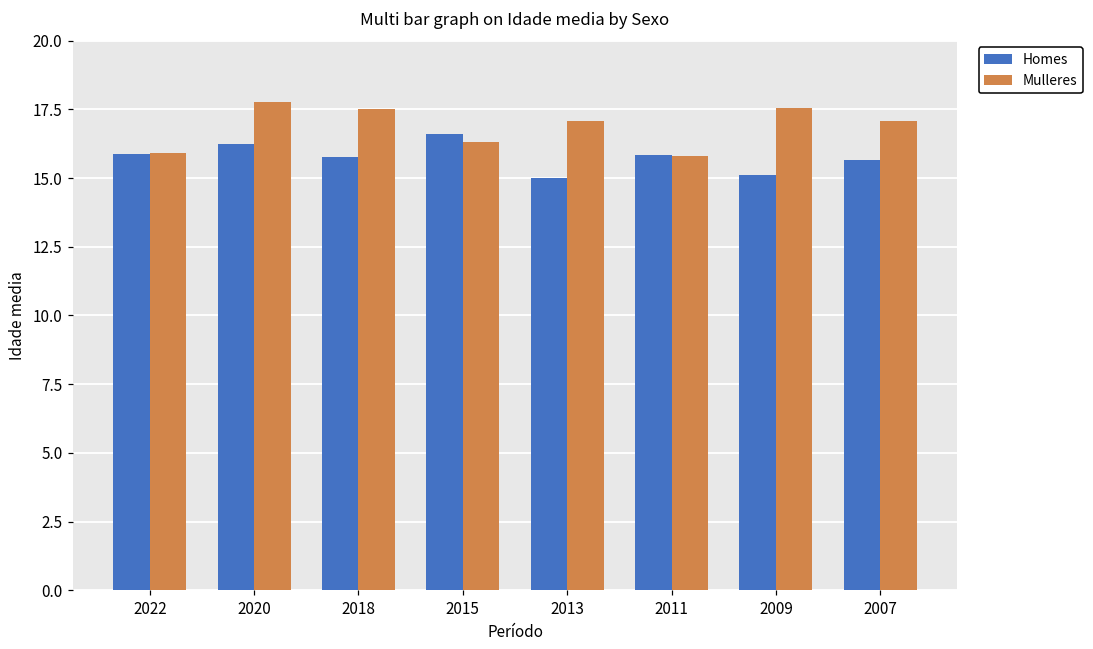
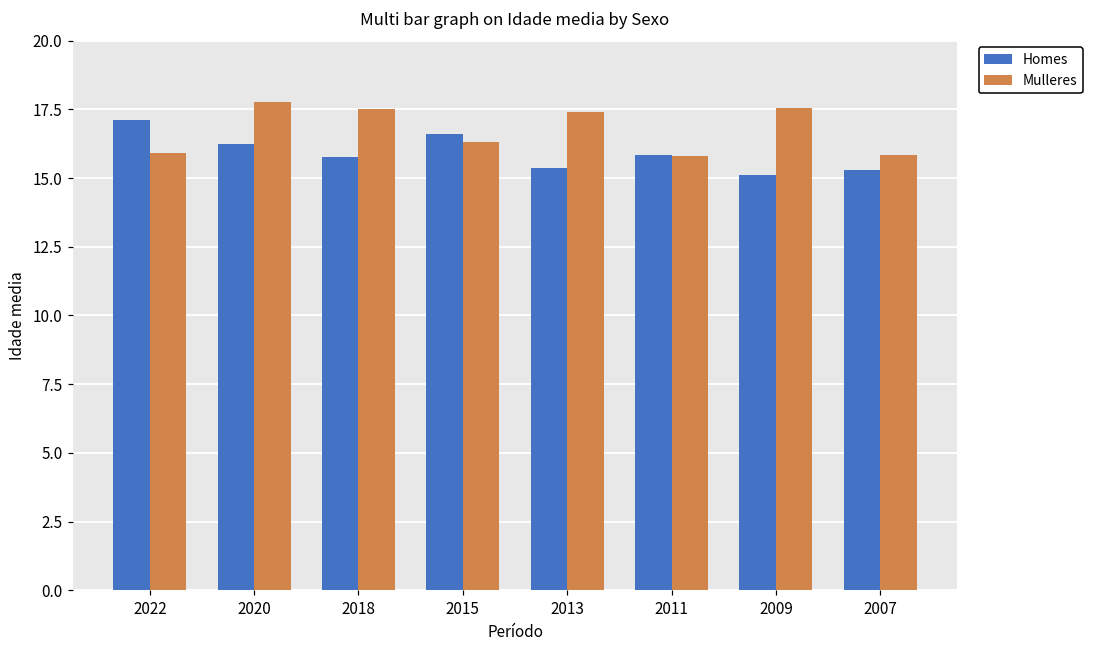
  {
    "Homes": {
-     "2022": 15.9,
+     "2022": 17.1,
      "2020": 16.2,
      "2018": 15.8,
      "2015": 16.6,
-     "2013": 15.0,
+     "2013": 15.4,
      "2011": 15.8,
      "2009": 15.1,
-     "2007": 15.7
+     "2007": 15.3
    },
    "Mulleres": {
      "2022": 15.9,
      "2020": 17.8,
      "2018": 17.5,
      "2015": 16.3,
-     "2013": 17.1,
+     "2013": 17.4,
      "2011": 15.8,
      "2009": 17.6,
-     "2007": 17.1
+     "2007": 15.9
    }
  }
